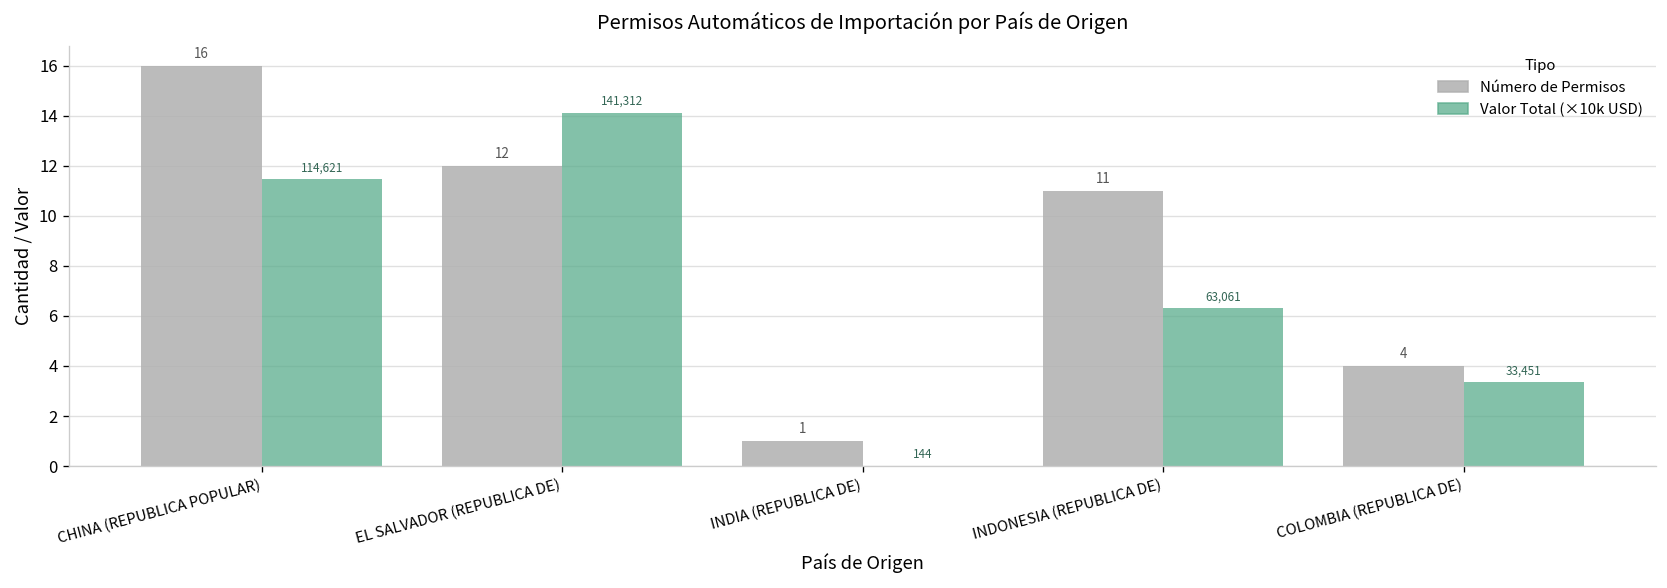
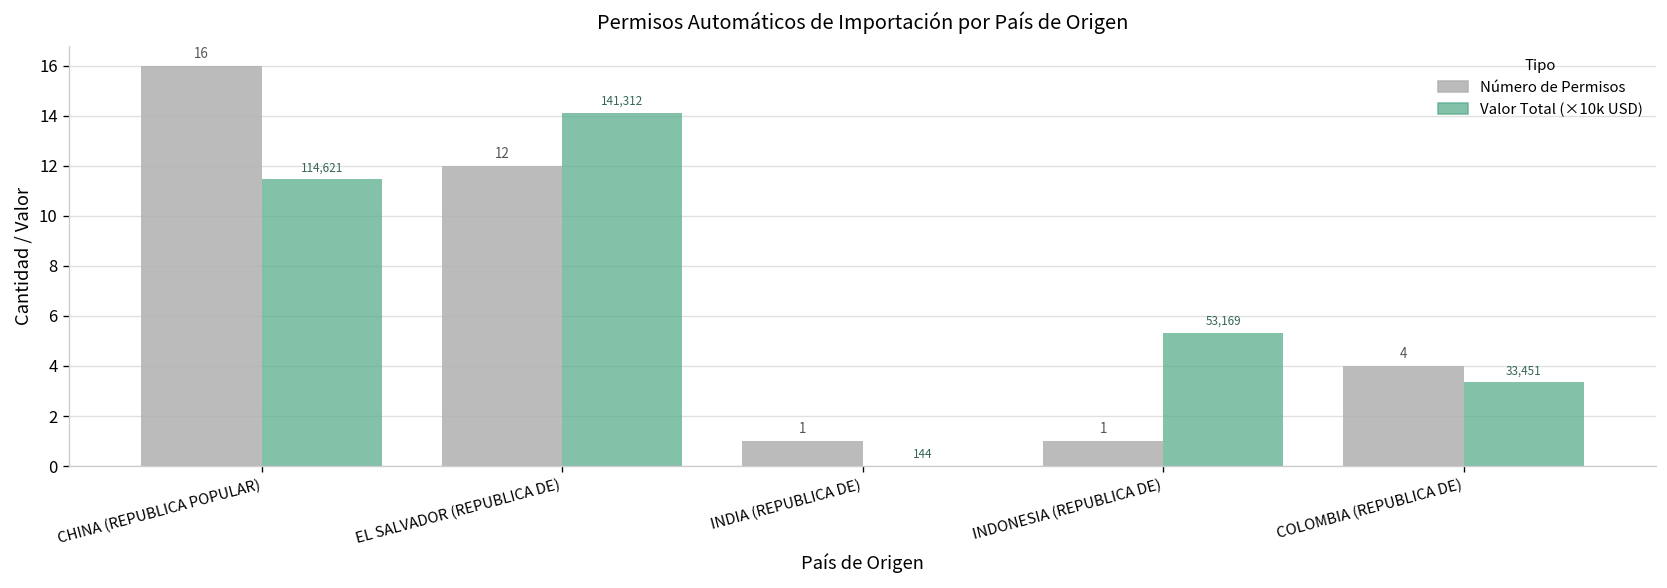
  {
    "Número de Permisos": {
      "CHINA (REPUBLICA POPULAR)": "16",
      "EL SALVADOR (REPUBLICA DE)": "12",
      "INDIA (REPUBLICA DE)": "1",
-     "INDONESIA (REPUBLICA DE)": "11",
+     "INDONESIA (REPUBLICA DE)": "1",
      "COLOMBIA (REPUBLICA DE)": "4"
    },
    "Valor Total (×10k USD)": {
-     "INDONESIA (REPUBLICA DE)": "63,061"
+     "INDONESIA (REPUBLICA DE)": "53,169"
    }
  }
